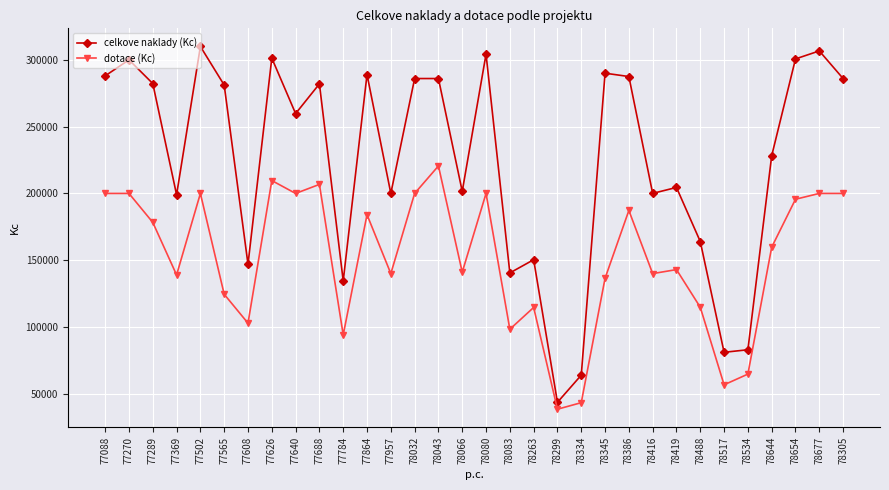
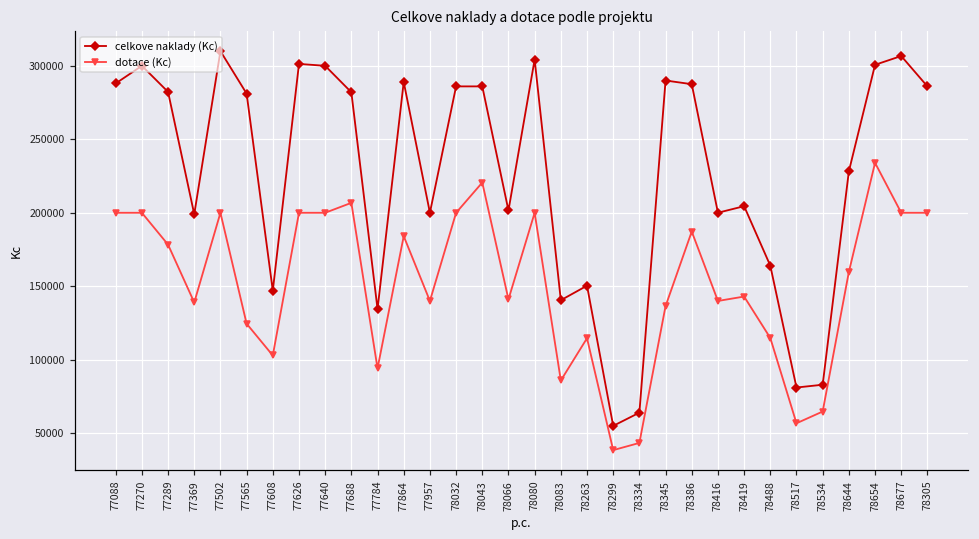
  {
    "celkove naklady (Kc)": {
      "77088": 288000,
      "77289": 282000,
      "77369": 199000,
      "77565": 281000,
      "77608": 147000,
      "77626": 301000,
-     "77640": 260000,
+     "77640": 300000,
      "77688": 282000,
      "77784": 135000,
      "77864": 289000,
      "77957": 200000,
      "78032": 286000,
      "78043": 286000,
      "78066": 202000,
      "78080": 304000,
      "78083": 141000,
      "78263": 150000,
-     "78299": 44000,
+     "78299": 55000,
      "78334": 64000,
      "78345": 290000,
      "78386": 288000,
      "78416": 200000,
      "78419": 204000,
      "78488": 164000,
      "78517": 81000,
      "78534": 83000,
      "78644": 228000,
      "78654": 301000,
      "78677": 307000,
      "78305": 286000
    },
    "dotace (Kc)": {
      "77088": 200000,
      "77270": 200000,
      "77289": 178000,
      "77369": 139000,
      "77502": 200000,
      "77565": 125000,
      "77608": 103000,
-     "77626": 210000,
+     "77626": 200000,
      "77640": 200000,
      "77688": 207000,
      "77784": 94000,
      "77864": 184000,
      "77957": 140000,
      "78032": 200000,
      "78043": 221000,
      "78066": 141000,
      "78080": 200000,
-     "78083": 98000,
+     "78083": 86000,
      "78263": 115000,
      "78299": 39000,
      "78334": 43000,
      "78345": 137000,
      "78386": 187000,
      "78416": 140000,
      "78419": 143000,
      "78488": 115000,
      "78517": 57000,
      "78534": 65000,
      "78644": 160000,
-     "78654": 196000,
+     "78654": 234000,
      "78677": 200000,
      "78305": 200000
    }
  }
